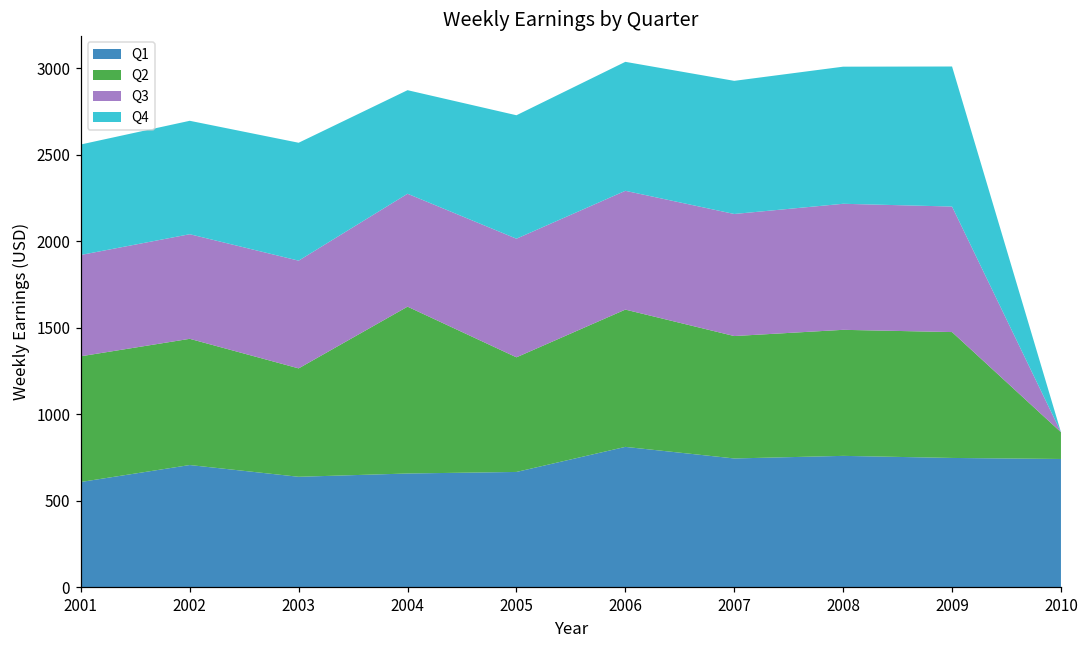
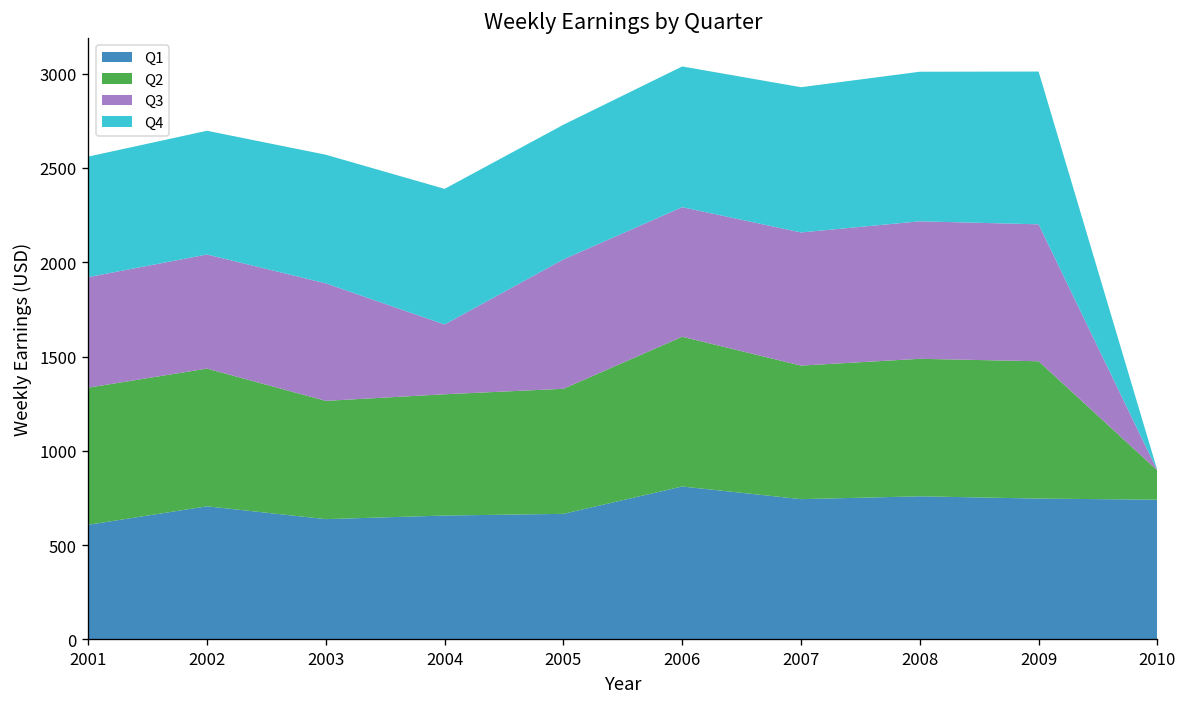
  {
    "Q1": {
      "2001": 610,
      "2002": 710,
      "2003": 640,
      "2004": 660,
      "2005": 670,
      "2006": 810,
      "2007": 740,
      "2008": 760,
      "2009": 750,
      "2010": 740
    },
    "Q2": {
      "2001": 730,
      "2002": 730,
      "2003": 630,
-     "2004": 970,
+     "2004": 640,
      "2005": 660,
      "2006": 790,
      "2007": 710,
      "2008": 730,
      "2009": 730
    },
    "Q3": {
      "2001": 590,
      "2002": 610,
      "2003": 620,
-     "2004": 650,
+     "2004": 370,
      "2005": 690,
      "2006": 690,
      "2007": 710,
      "2008": 730,
      "2009": 730
    },
    "Q4": {
      "2001": 640,
      "2002": 660,
      "2003": 680,
-     "2004": 600,
+     "2004": 720,
      "2005": 710,
      "2006": 750,
      "2007": 770,
      "2008": 790,
      "2009": 810
    }
  }
